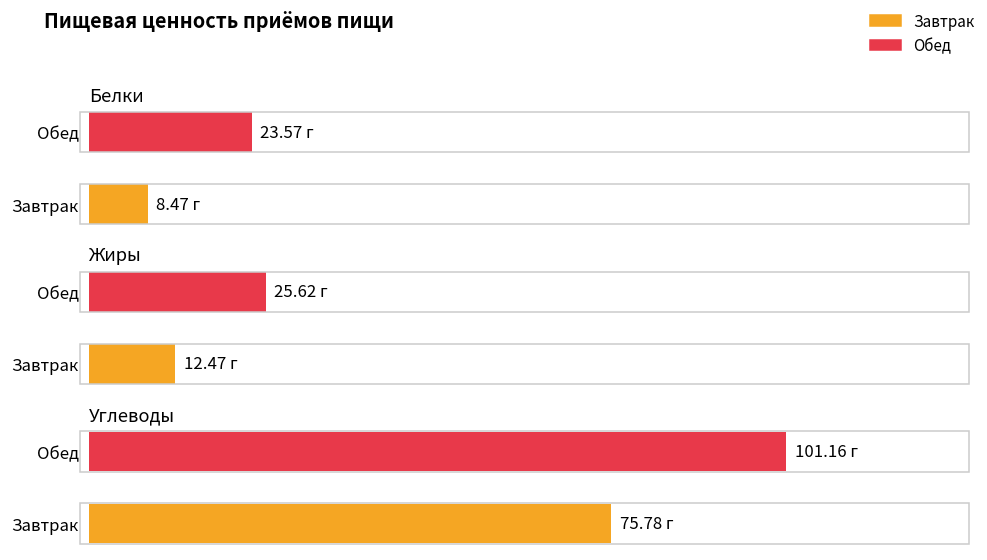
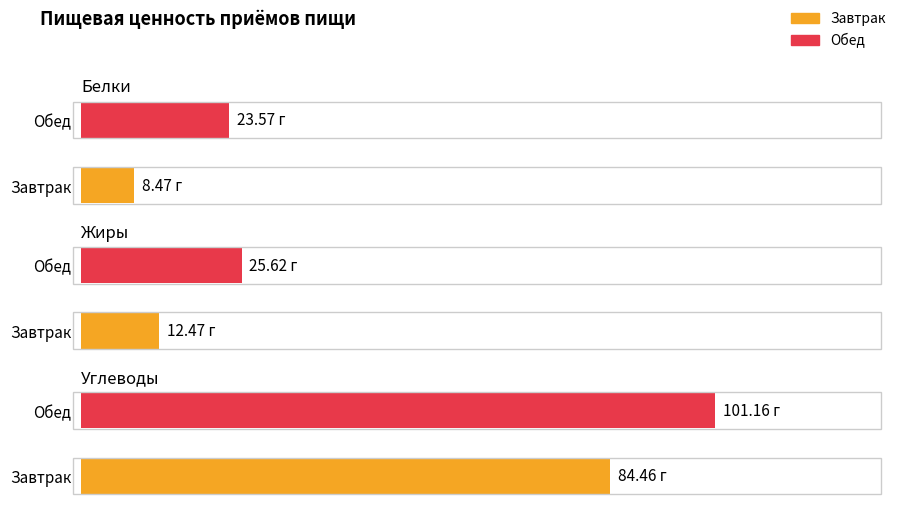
  {
    "Белки": {
      "Обед": 23.57,
      "Завтрак": 8.47
    },
    "Жиры": {
      "Обед": 25.62,
      "Завтрак": 12.47
    },
    "Углеводы": {
      "Обед": 101.16,
-     "Завтрак": 75.78
+     "Завтрак": 84.46
    }
  }
